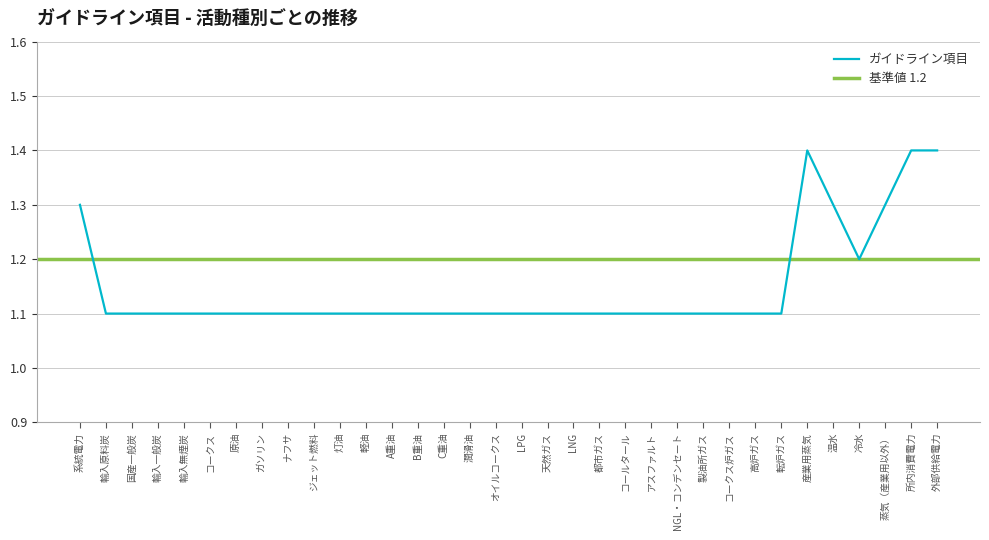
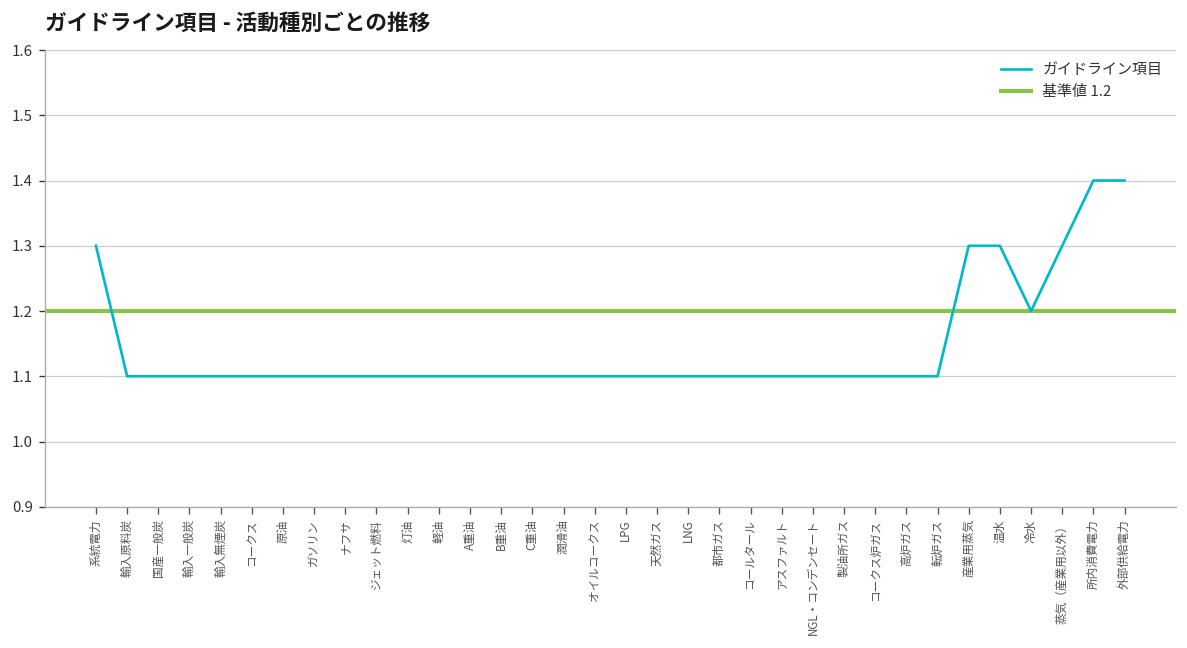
  {
    "系統電力": 1.3,
    "輸入原料炭": 1.1,
    "国産一般炭": 1.1,
    "輸入一般炭": 1.1,
    "輸入無煙炭": 1.1,
    "コークス": 1.1,
    "原油": 1.1,
    "ガソリン": 1.1,
    "ナフサ": 1.1,
    "ジェット燃料": 1.1,
    "灯油": 1.1,
    "軽油": 1.1,
    "A重油": 1.1,
    "B重油": 1.1,
    "C重油": 1.1,
    "潤滑油": 1.1,
    "オイルコークス": 1.1,
    "LPG": 1.1,
    "天然ガス": 1.1,
    "LNG": 1.1,
    "都市ガス": 1.1,
    "コールタール": 1.1,
    "アスファルト": 1.1,
    "NGL・コンデンセート": 1.1,
    "製油所ガス": 1.1,
    "コークス炉ガス": 1.1,
    "高炉ガス": 1.1,
    "転炉ガス": 1.1,
-   "産業用蒸気": 1.4,
+   "産業用蒸気": 1.3,
    "温水": 1.3,
    "冷水": 1.2,
    "蒸気（産業用以外）": 1.3,
    "所内消費電力": 1.4,
    "外部供給電力": 1.4
  }
